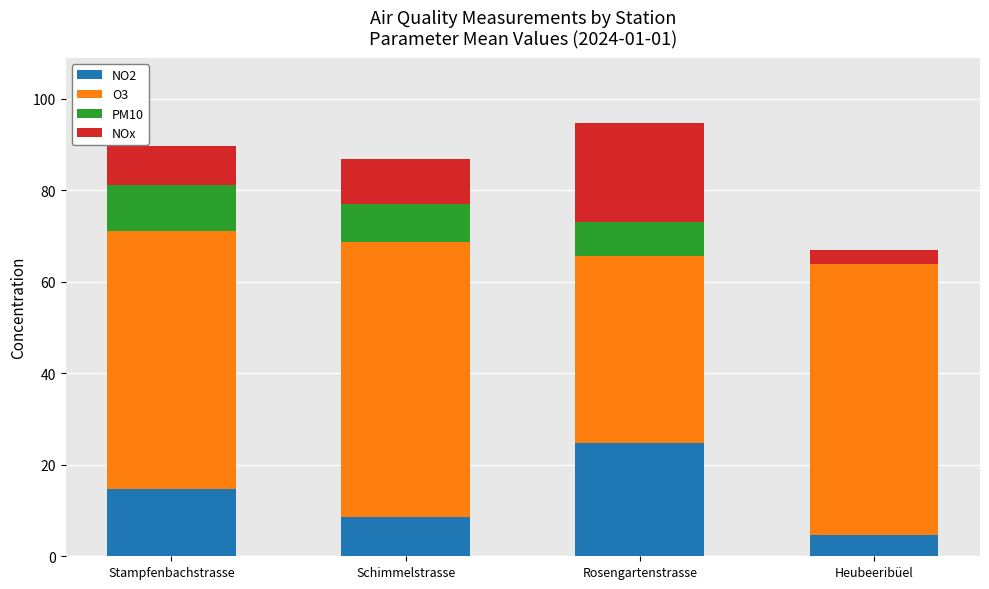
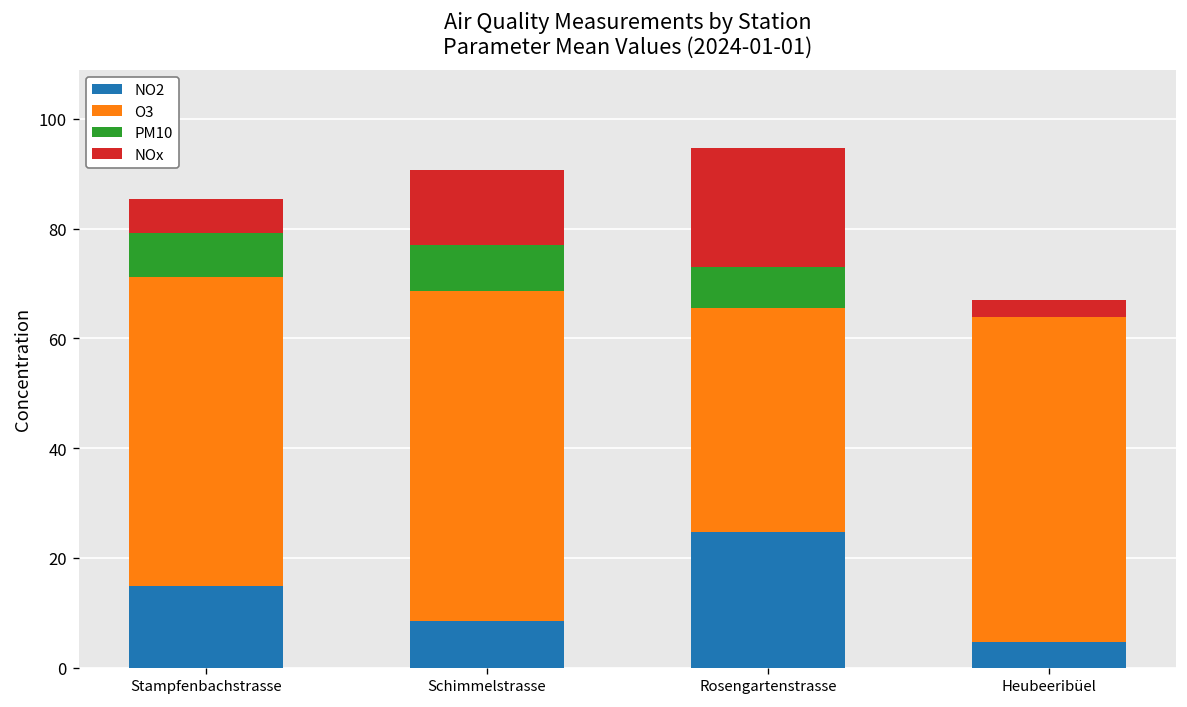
  {
    "NO2": {
      "Stampfenbachstrasse": 15,
      "Schimmelstrasse": 9,
      "Rosengartenstrasse": 25,
      "Heubeeribüel": 5
    },
    "O3": {
      "Stampfenbachstrasse": 56,
      "Schimmelstrasse": 60,
      "Rosengartenstrasse": 41,
      "Heubeeribüel": 59
    },
    "PM10": {
-     "Stampfenbachstrasse": 10,
+     "Stampfenbachstrasse": 8,
      "Schimmelstrasse": 8,
      "Rosengartenstrasse": 7,
      "Heubeeribüel": 0
    },
    "NOx": {
-     "Stampfenbachstrasse": 9,
-     "Schimmelstrasse": 10,
+     "Stampfenbachstrasse": 6,
+     "Schimmelstrasse": 14,
      "Rosengartenstrasse": 22,
      "Heubeeribüel": 3
    }
  }
